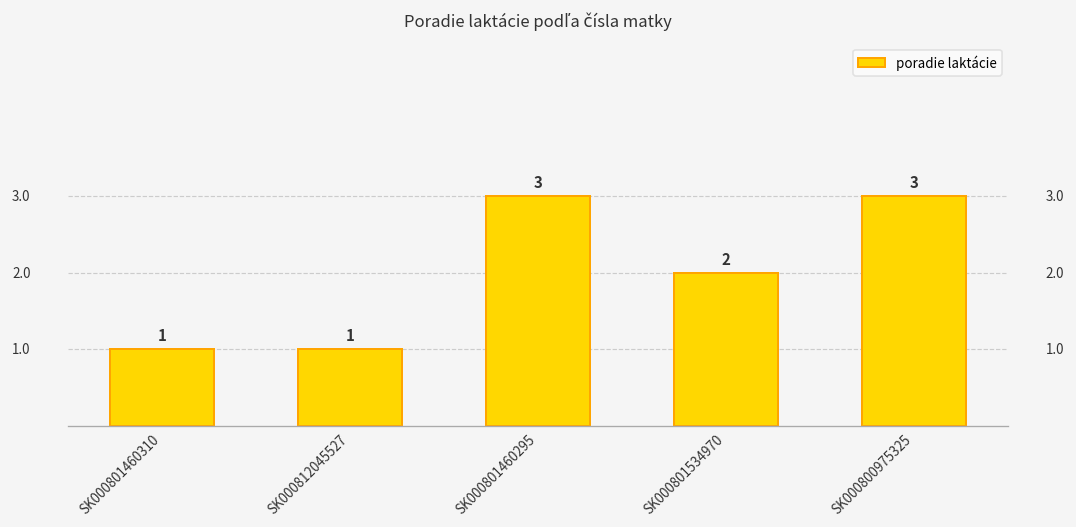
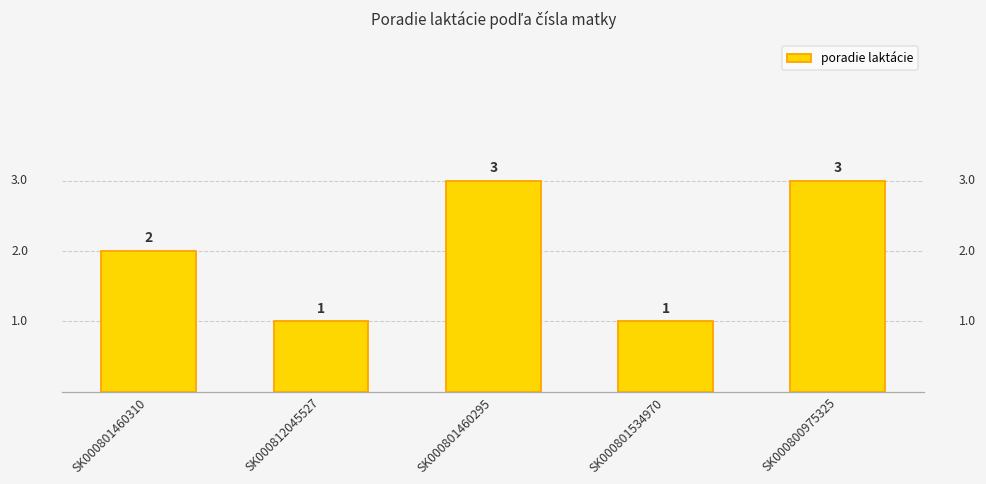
  {
-   "SK000801460310": 1,
+   "SK000801460310": 2,
    "SK000812045527": 1,
    "SK000801460295": 3,
-   "SK000801534970": 2,
+   "SK000801534970": 1,
    "SK000800975325": 3
  }
